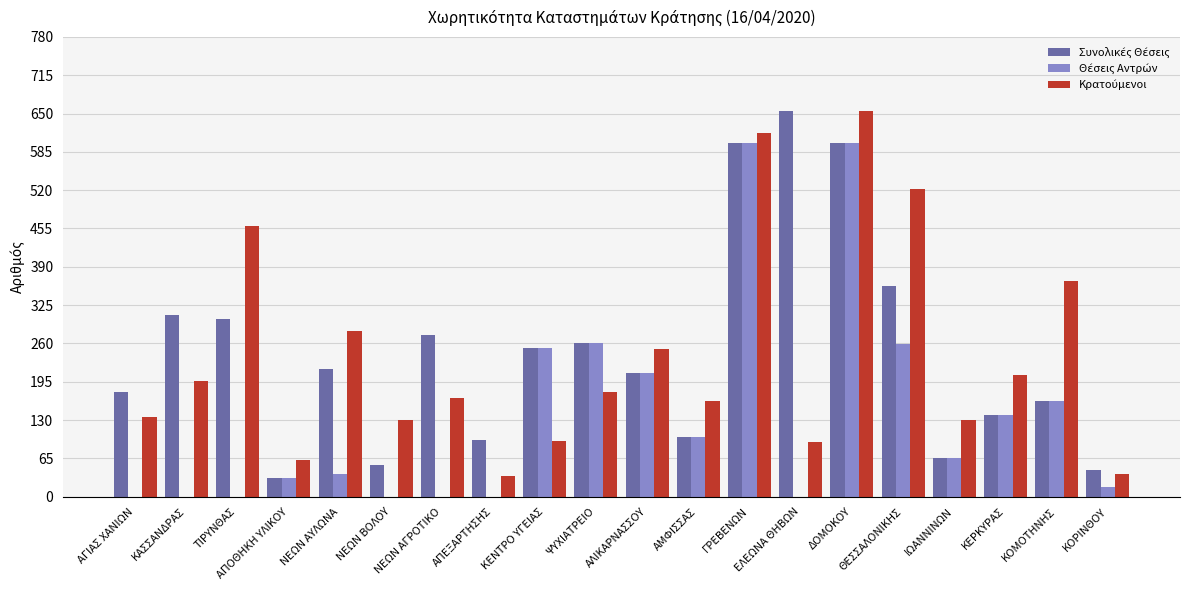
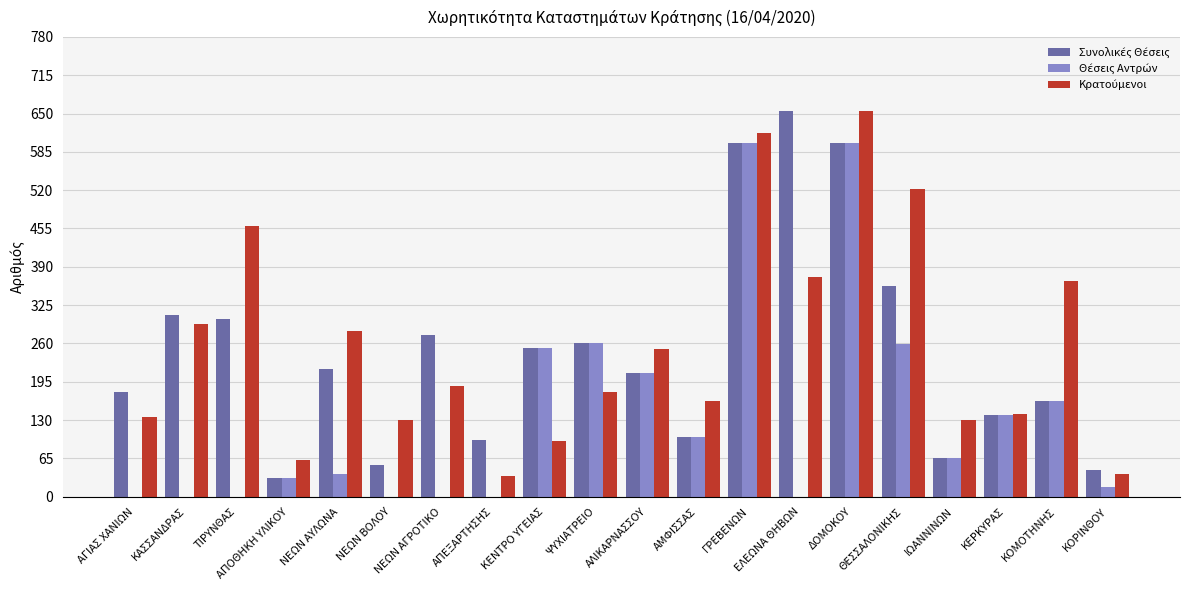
  {
    "Κρατούμενοι": {
      "ΑΓΙΑΣ ΧΑΝΙΩΝ": 140,
-     "ΚΑΣΣΑΝΔΡΑΣ": 200,
+     "ΚΑΣΣΑΝΔΡΑΣ": 290,
      "ΤΙΡΥΝΘΑΣ": 460,
      "ΑΠΟΘΗΚΗ ΥΛΙΚΟΥ": 60,
      "ΝΕΩΝ ΑΥΛΩΝΑ": 280,
      "ΝΕΩΝ ΒΟΛΟΥ": 130,
-     "ΝΕΩΝ ΑΓΡΟΤΙΚΟ": 170,
+     "ΝΕΩΝ ΑΓΡΟΤΙΚΟ": 190,
      "ΑΠΕΞΑΡΤΗΣΗΣ": 40,
      "ΚΕΝΤΡΟ ΥΓΕΙΑΣ": 90,
      "ΨΥΧΙΑΤΡΕΙΟ": 180,
      "ΑΛΙΚΑΡΝΑΣΣΟΥ": 250,
      "ΑΜΦΙΣΣΑΣ": 160,
      "ΓΡΕΒΕΝΩΝ": 620,
-     "ΕΛΕΩΝΑ ΘΗΒΩΝ": 90,
+     "ΕΛΕΩΝΑ ΘΗΒΩΝ": 370,
      "ΔΟΜΟΚΟΥ": 660,
      "ΘΕΣΣΑΛΟΝΙΚΗΣ": 520,
      "ΙΩΑΝΝΙΝΩΝ": 130,
-     "ΚΕΡΚΥΡΑΣ": 210,
+     "ΚΕΡΚΥΡΑΣ": 140,
      "ΚΟΜΟΤΗΝΗΣ": 370,
      "ΚΟΡΙΝΘΟΥ": 40
    }
  }
